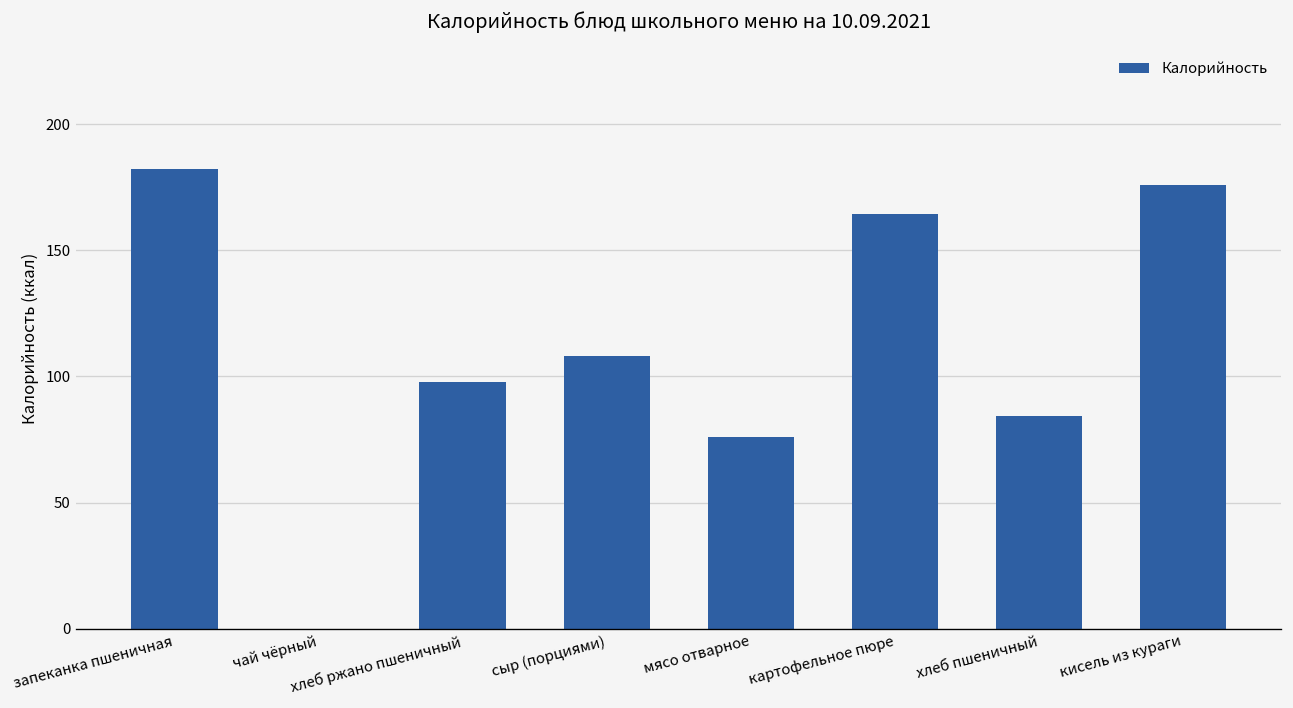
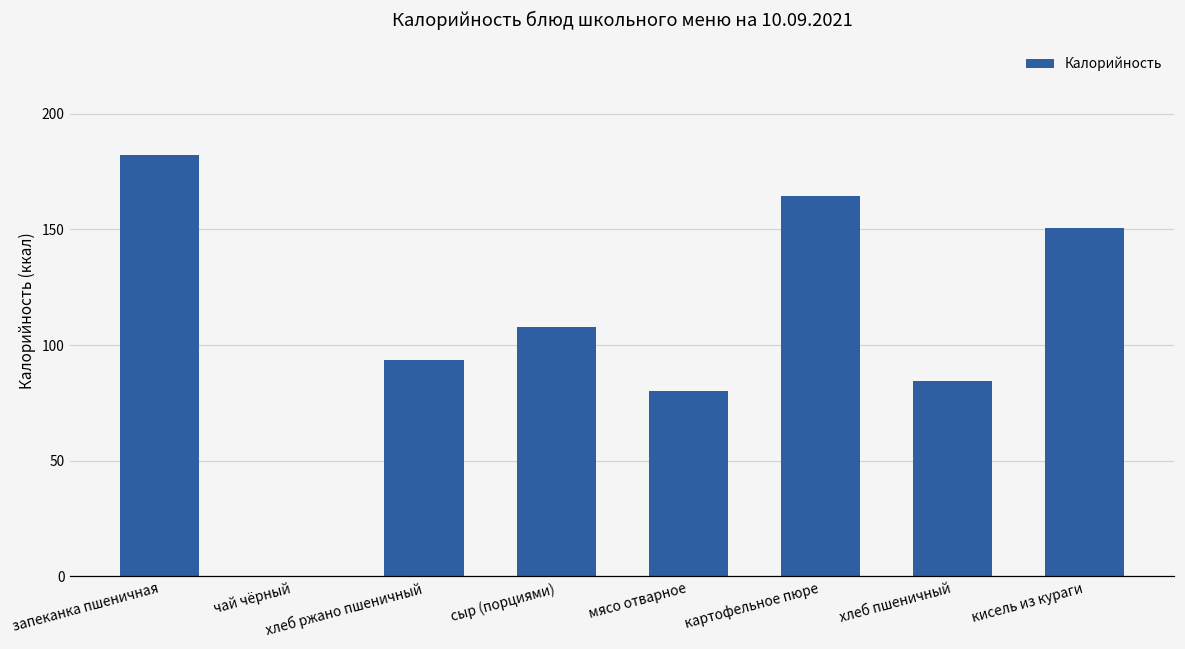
  {
    "запеканка пшеничная": 182,
    "чай чёрный": 0,
-   "хлеб ржано пшеничный": 98,
+   "хлеб ржано пшеничный": 94,
    "сыр (порциями)": 108,
-   "мясо отварное": 76,
+   "мясо отварное": 80,
    "картофельное пюре": 164,
    "хлеб пшеничный": 85,
-   "кисель из кураги": 176
+   "кисель из кураги": 151
  }
